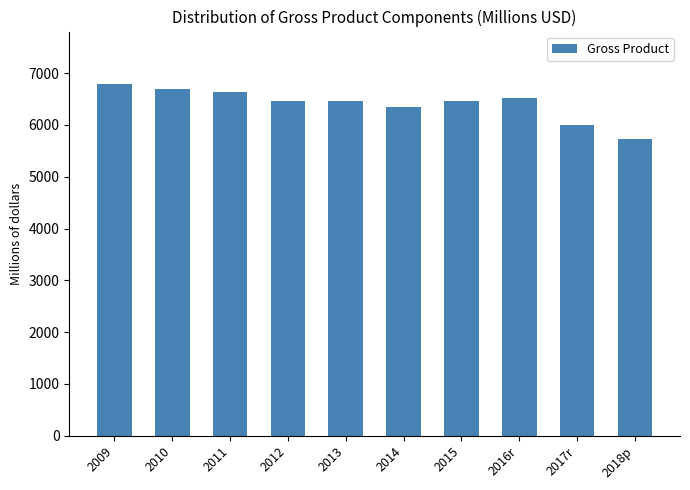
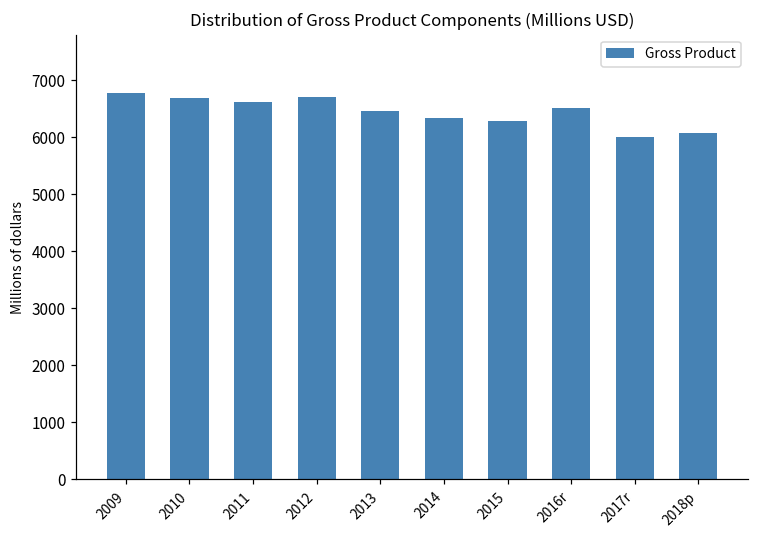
  {
    "2009": 6800,
    "2010": 6700,
    "2011": 6600,
-   "2012": 6500,
+   "2012": 6700,
    "2013": 6500,
    "2014": 6300,
-   "2015": 6500,
+   "2015": 6300,
    "2016r": 6500,
    "2017r": 6000,
-   "2018p": 5700
+   "2018p": 6100
  }
